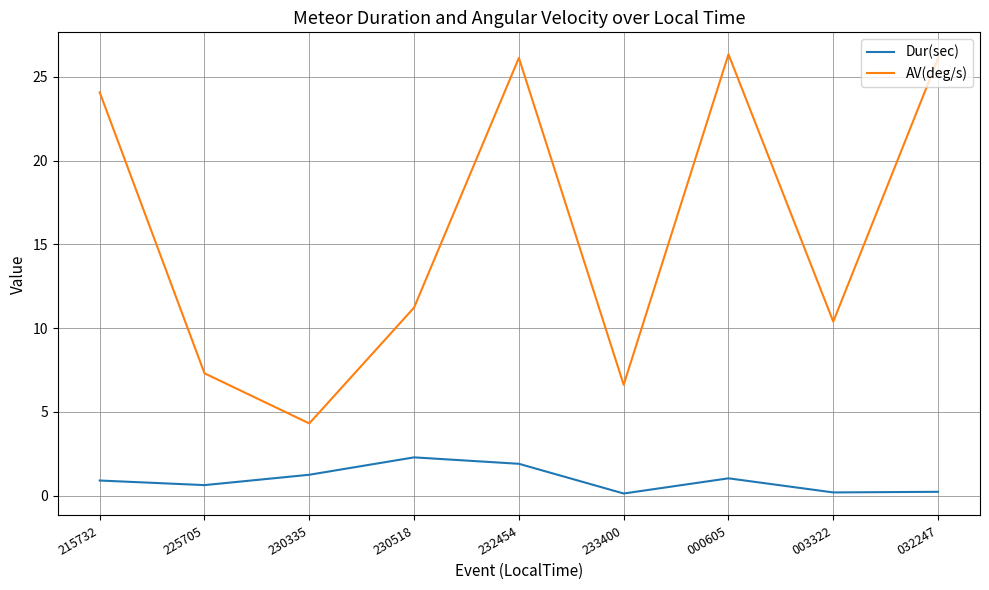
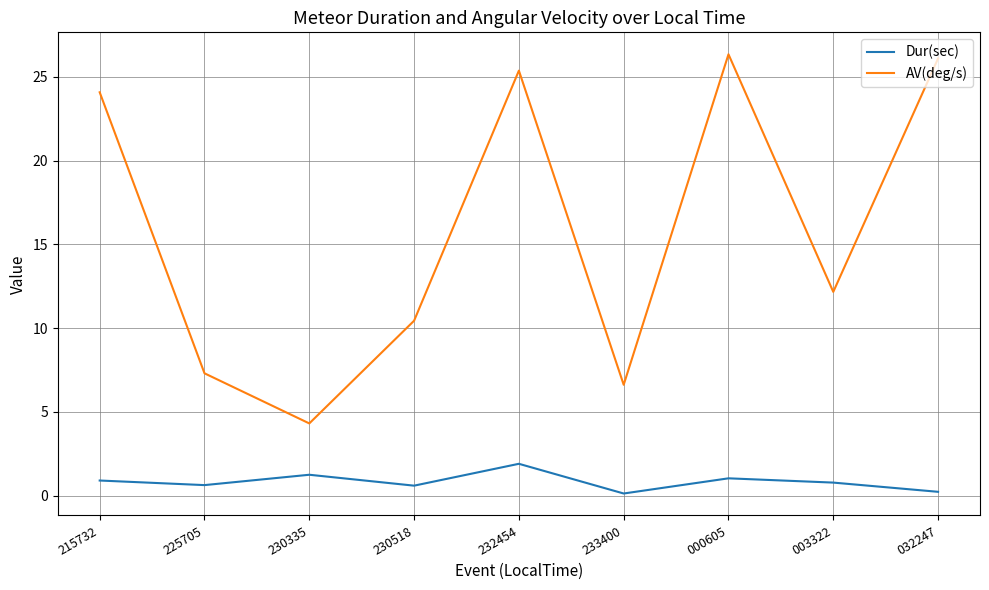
  {
    "Dur(sec)": {
      "215732": 0.9,
      "225705": 0.6,
      "230335": 1.3,
-     "230518": 2.3,
+     "230518": 0.6,
      "232454": 1.9,
      "233400": 0.1,
      "000605": 1.0,
-     "003322": 0.2,
+     "003322": 0.8,
      "032247": 0.2
    },
    "AV(deg/s)": {
      "215732": 24.1,
      "225705": 7.3,
      "230335": 4.3,
-     "230518": 11.2,
-     "232454": 26.1,
+     "230518": 10.4,
+     "232454": 25.4,
      "233400": 6.6,
      "000605": 26.3,
-     "003322": 10.4
+     "003322": 12.2
    }
  }
